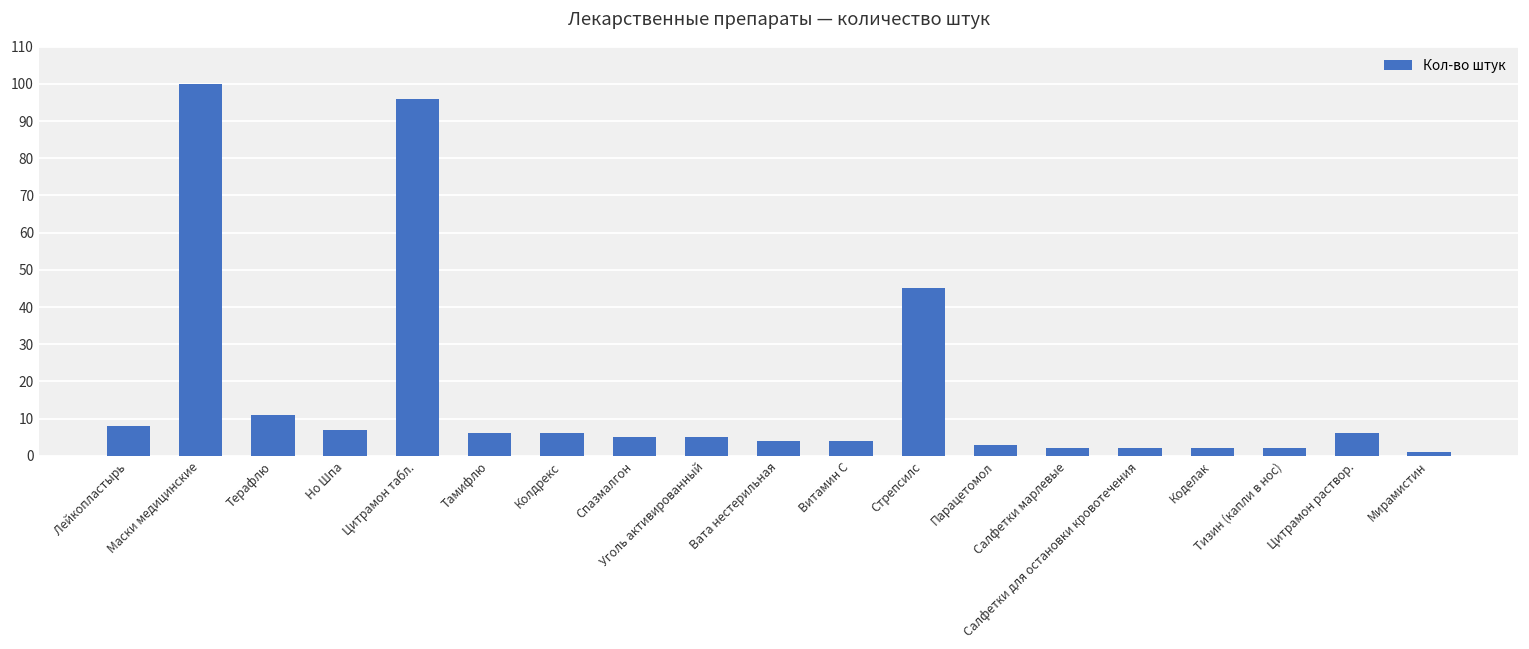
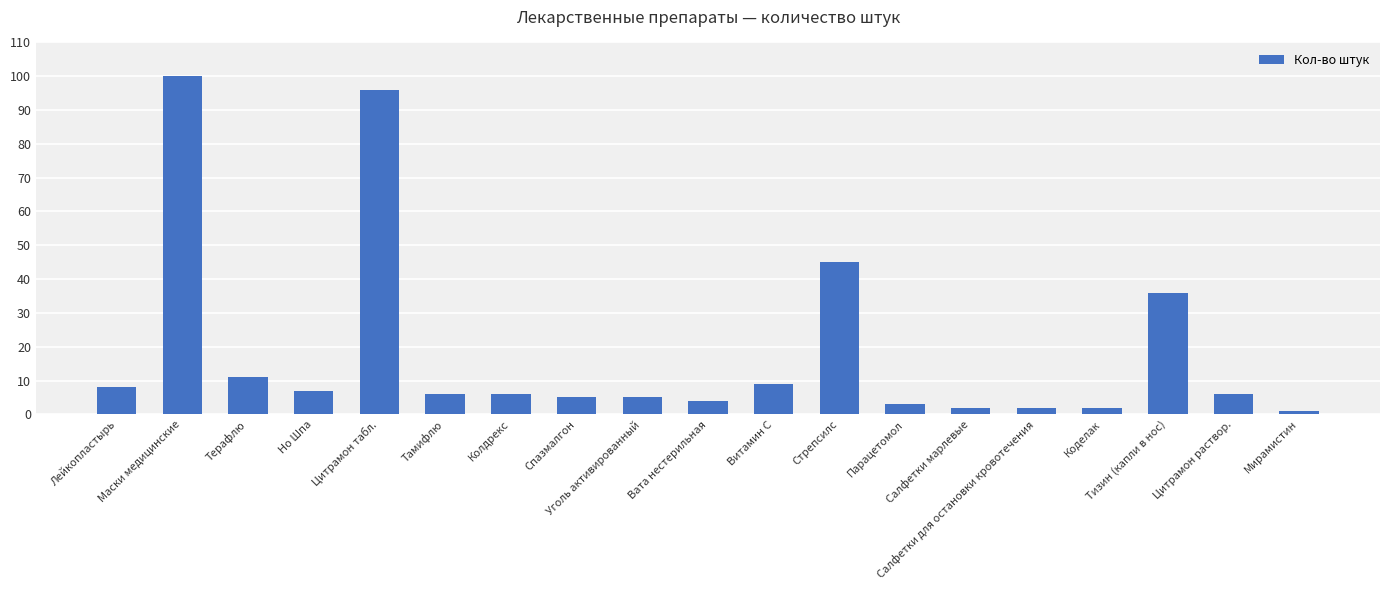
  {
    "Лейкопластырь": 8,
    "Маски медицинские": 100,
    "Терафлю": 11,
    "Но Шпа": 7,
    "Цитрамон табл.": 96,
    "Тамифлю": 6,
    "Колдрекс": 6,
    "Спазмалгон": 5,
    "Уголь активированный": 5,
    "Вата нестерильная": 4,
-   "Витамин С": 4,
+   "Витамин С": 9,
    "Стрепсилс": 45,
    "Парацетомол": 3,
    "Салфетки марлевые": 2,
    "Салфетки для остановки кровотечения": 2,
    "Коделак": 2,
-   "Тизин (капли в нос)": 2,
+   "Тизин (капли в нос)": 36,
    "Цитрамон раствор.": 6,
    "Мирамистин": 1
  }
